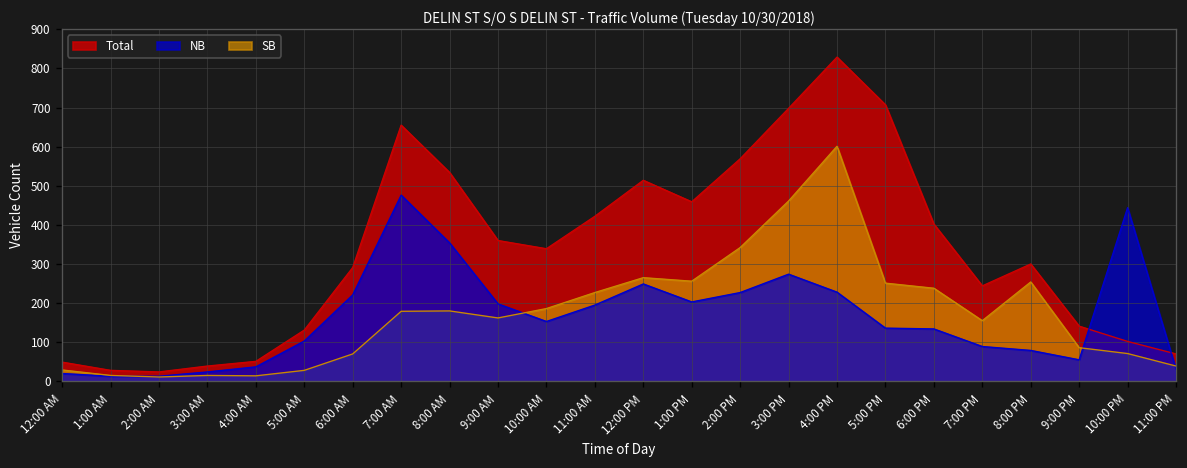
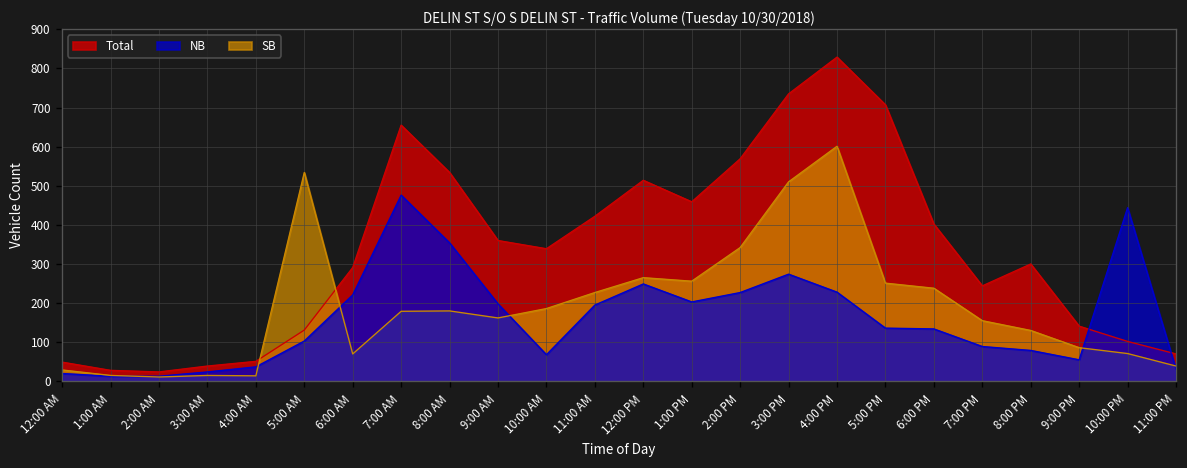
  {
    "Total": {
      "12:00 AM": 50,
      "1:00 AM": 30,
      "2:00 AM": 20,
      "3:00 AM": 40,
      "4:00 AM": 50,
      "5:00 AM": 130,
      "6:00 AM": 290,
      "7:00 AM": 660,
      "8:00 AM": 530,
      "9:00 AM": 360,
      "10:00 AM": 340,
      "11:00 AM": 420,
      "12:00 PM": 510,
      "1:00 PM": 460,
      "2:00 PM": 570,
-     "3:00 PM": 700,
+     "3:00 PM": 740,
      "4:00 PM": 830,
      "5:00 PM": 710,
      "6:00 PM": 400,
      "7:00 PM": 240,
      "8:00 PM": 300,
      "9:00 PM": 140,
      "10:00 PM": 100,
      "11:00 PM": 70
    },
    "SB": {
      "12:00 AM": 30,
      "3:00 AM": 20,
      "4:00 AM": 10,
-     "5:00 AM": 30,
+     "5:00 AM": 530,
      "6:00 AM": 70,
      "7:00 AM": 180,
      "8:00 AM": 180,
      "9:00 AM": 160,
      "10:00 AM": 190,
      "11:00 AM": 230,
      "12:00 PM": 270,
      "1:00 PM": 260,
      "2:00 PM": 340,
-     "3:00 PM": 460,
+     "3:00 PM": 510,
      "4:00 PM": 600,
      "5:00 PM": 250,
      "6:00 PM": 240,
      "7:00 PM": 160,
-     "8:00 PM": 250,
+     "8:00 PM": 130,
      "9:00 PM": 90,
      "10:00 PM": 70,
      "11:00 PM": 40
    },
    "NB": {
      "12:00 AM": 20,
      "3:00 AM": 20,
      "4:00 AM": 40,
      "5:00 AM": 100,
      "6:00 AM": 220,
      "7:00 AM": 480,
      "8:00 AM": 350,
      "9:00 AM": 200,
-     "10:00 AM": 150,
+     "10:00 AM": 70,
      "11:00 AM": 200,
      "12:00 PM": 250,
      "1:00 PM": 200,
      "2:00 PM": 230,
      "3:00 PM": 270,
      "4:00 PM": 230,
      "5:00 PM": 140,
      "6:00 PM": 130,
      "7:00 PM": 90,
      "8:00 PM": 80,
      "9:00 PM": 60,
      "10:00 PM": 440,
      "11:00 PM": 30
    }
  }
